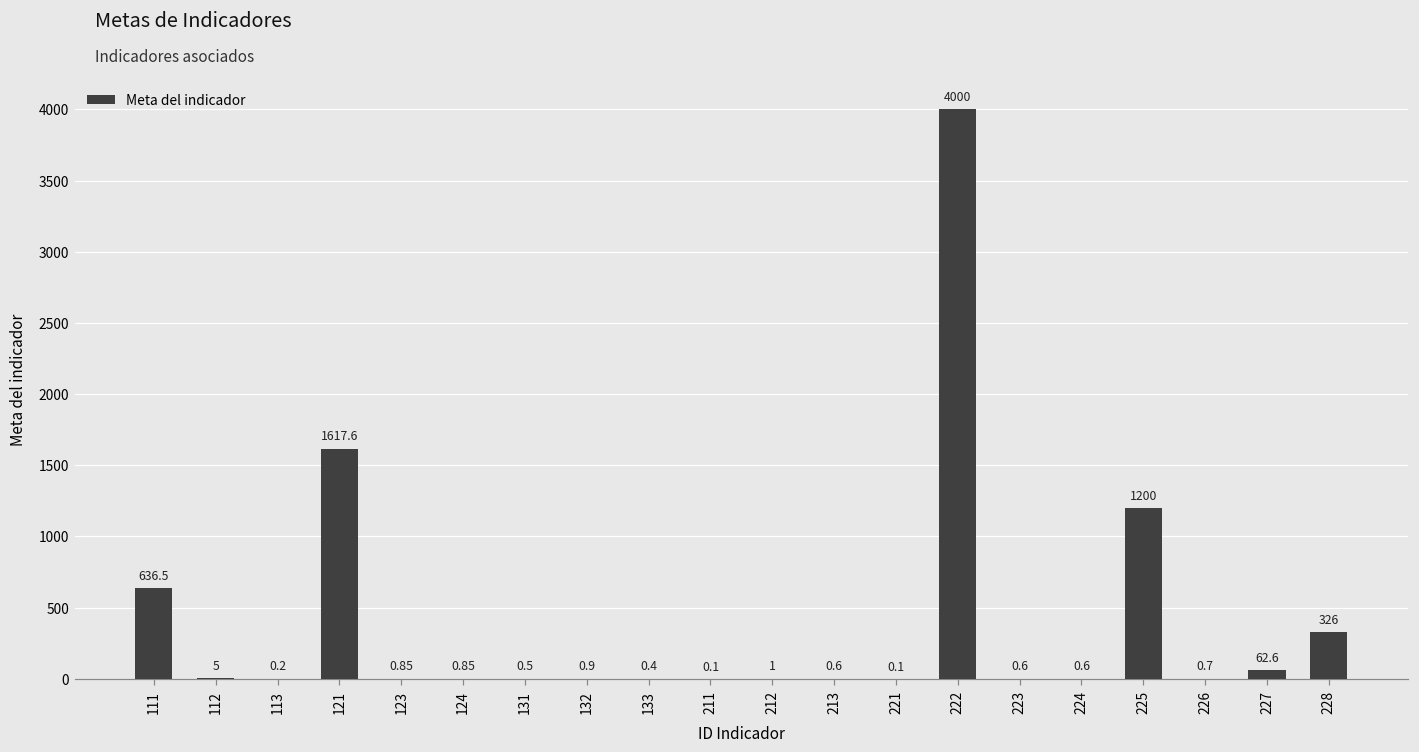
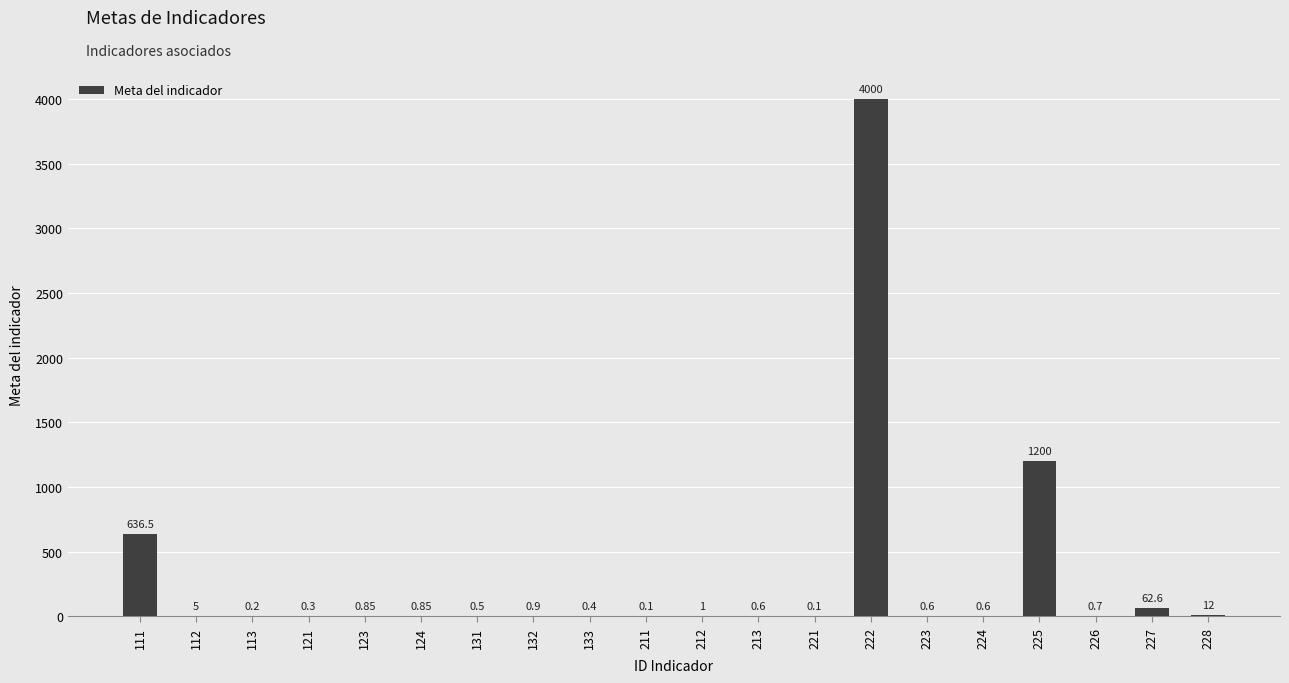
  {
    "111": 636.5,
    "112": 5,
    "113": 0.2,
-   "121": 1617.6,
+   "121": 0.3,
    "123": 0.85,
    "124": 0.85,
    "131": 0.5,
    "132": 0.9,
    "133": 0.4,
    "211": 0.1,
    "212": 1,
    "213": 0.6,
    "221": 0.1,
    "222": 4000,
    "223": 0.6,
    "224": 0.6,
    "225": 1200,
    "226": 0.7,
    "227": 62.6,
-   "228": 326
+   "228": 12
  }
